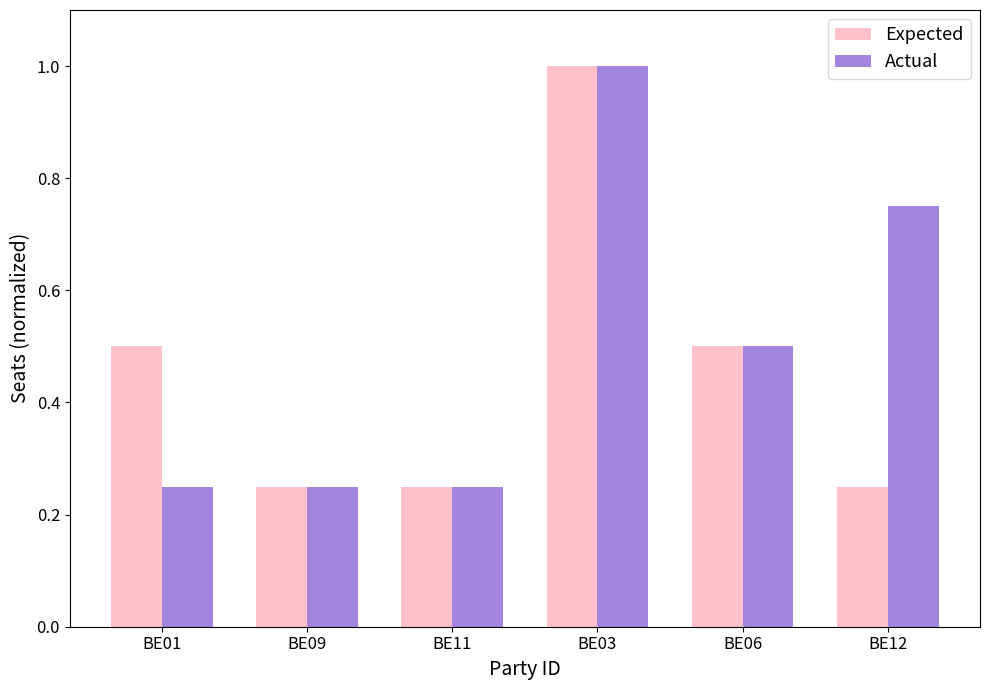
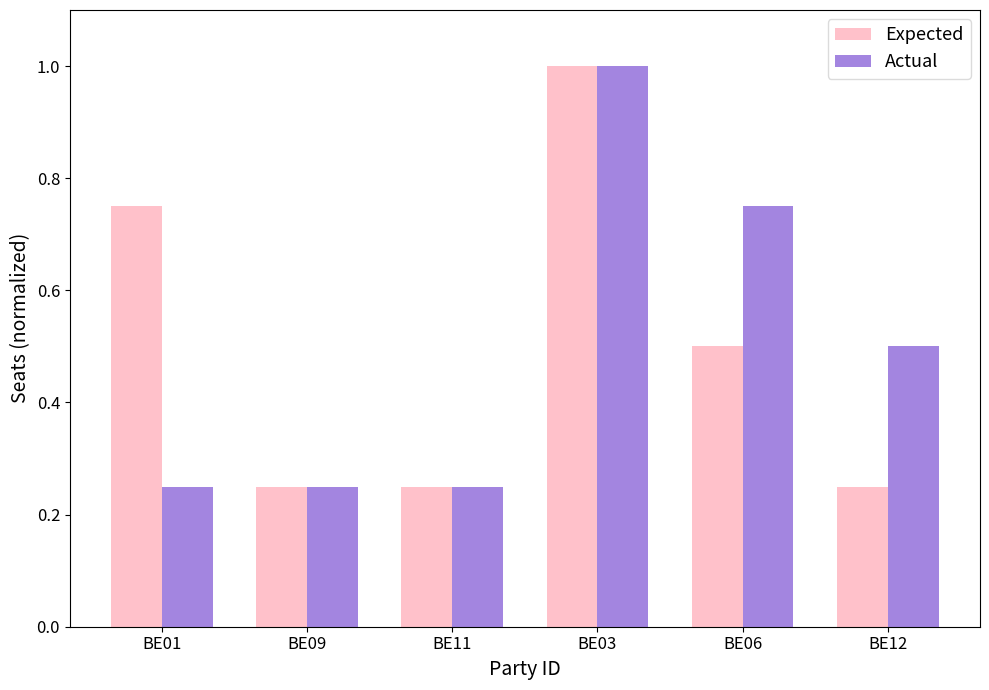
  {
    "Expected": {
-     "BE01": 0.50,
+     "BE01": 0.75,
      "BE09": 0.25,
      "BE11": 0.25,
      "BE03": 1.00,
      "BE06": 0.50,
      "BE12": 0.25
    },
    "Actual": {
      "BE01": 0.25,
      "BE09": 0.25,
      "BE11": 0.25,
      "BE03": 1.00,
-     "BE06": 0.50,
-     "BE12": 0.75
+     "BE06": 0.75,
+     "BE12": 0.50
    }
  }
